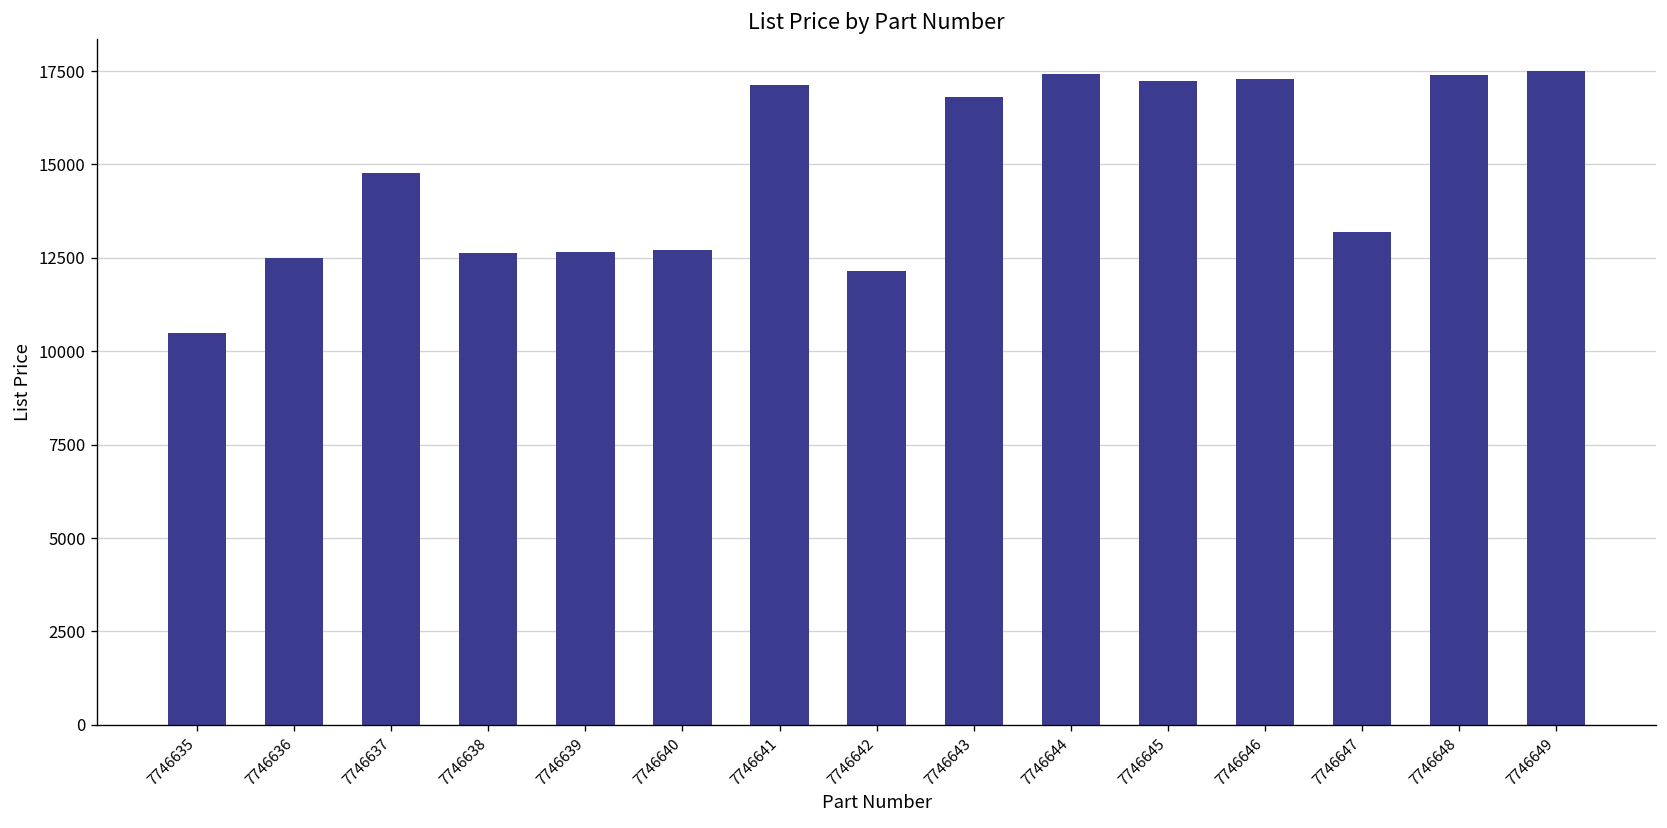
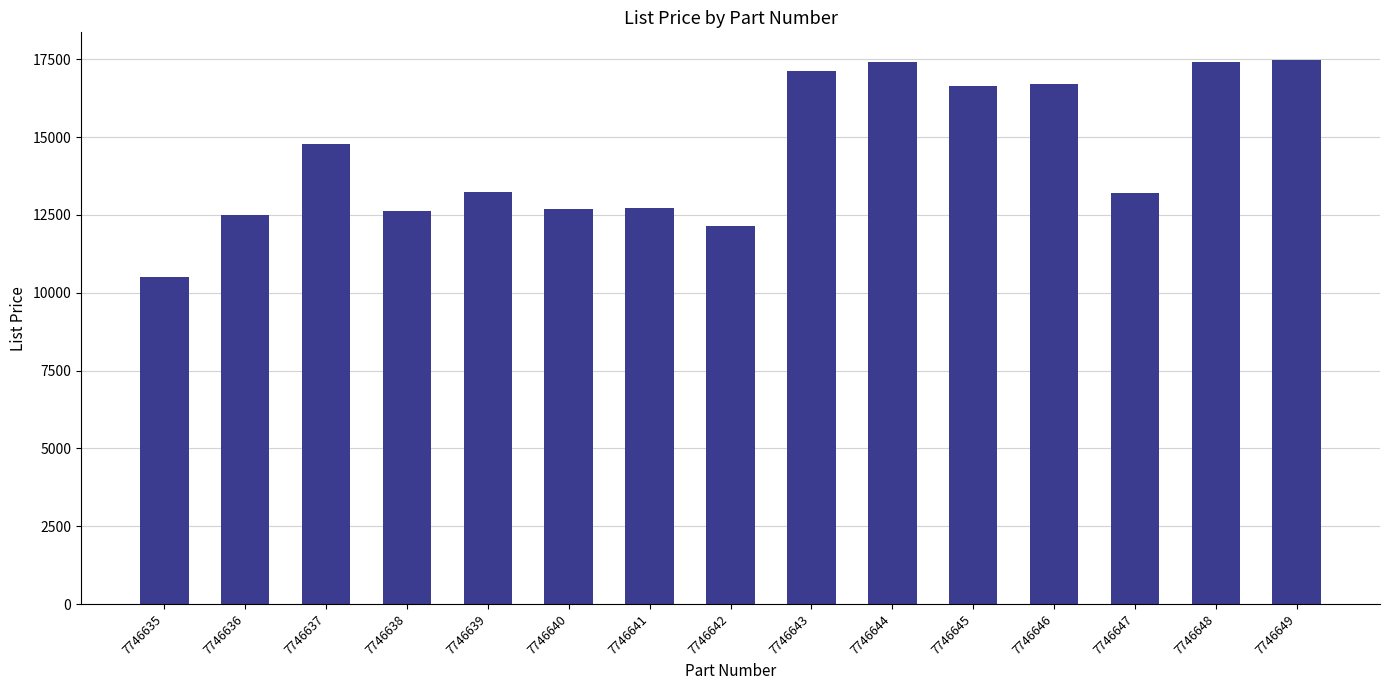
  {
    "7746635": 10500,
    "7746636": 12500,
    "7746637": 14800,
    "7746638": 12600,
-   "7746639": 12700,
+   "7746639": 13200,
    "7746640": 12700,
-   "7746641": 17100,
+   "7746641": 12700,
    "7746642": 12100,
-   "7746643": 16800,
+   "7746643": 17100,
    "7746644": 17400,
-   "7746645": 17200,
-   "7746646": 17300,
+   "7746645": 16600,
+   "7746646": 16700,
    "7746647": 13200,
    "7746648": 17400,
    "7746649": 17500
  }
